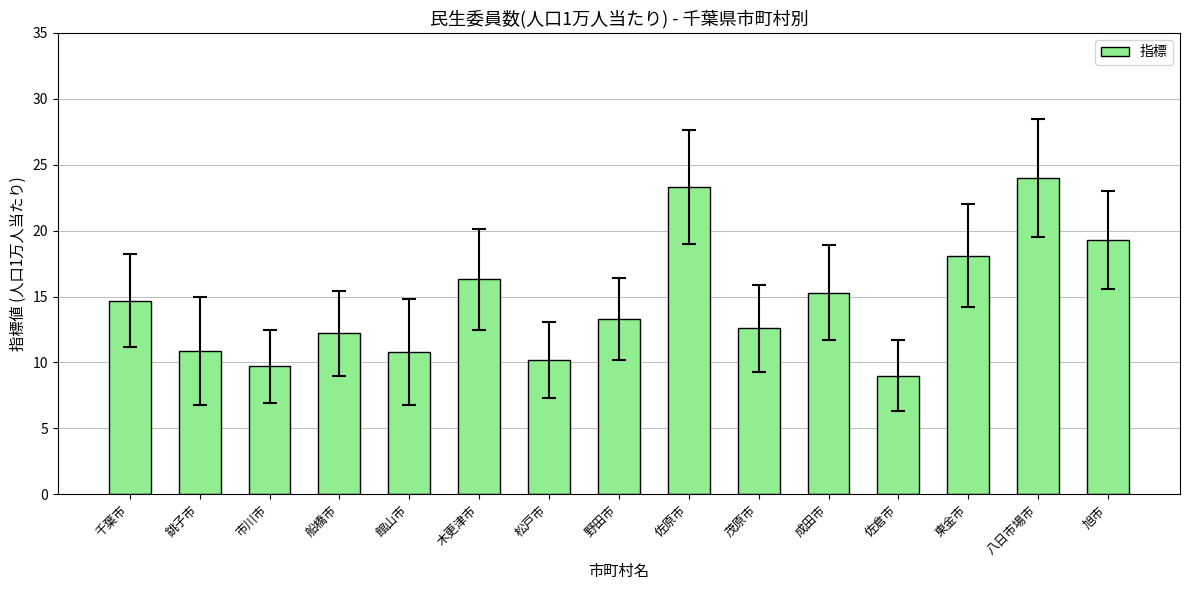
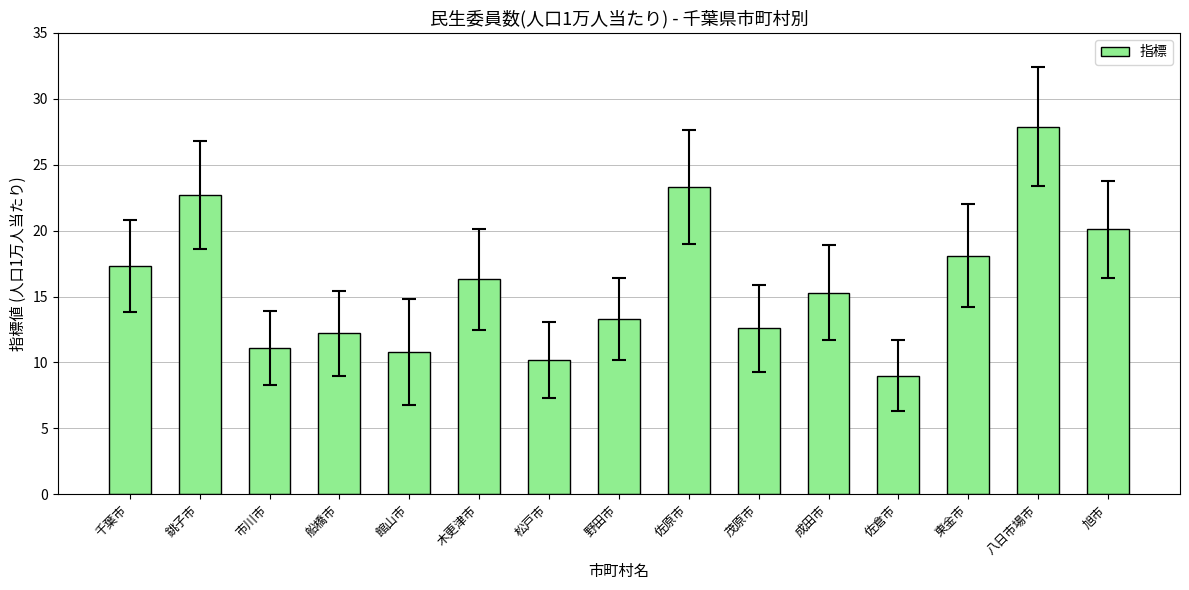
  {
    "指標": {
-     "千葉市": 14.7,
-     "銚子市": 10.9,
-     "市川市": 9.7,
+     "千葉市": 17.3,
+     "銚子市": 22.7,
+     "市川市": 11.1,
      "船橋市": 12.2,
      "館山市": 10.8,
      "木更津市": 16.3,
      "松戸市": 10.2,
      "野田市": 13.3,
      "佐原市": 23.3,
      "茂原市": 12.6,
      "成田市": 15.3,
      "佐倉市": 9.0,
      "東金市": 18.1,
-     "八日市場市": 24.0,
-     "旭市": 19.3
+     "八日市場市": 27.9,
+     "旭市": 20.1
    }
  }
